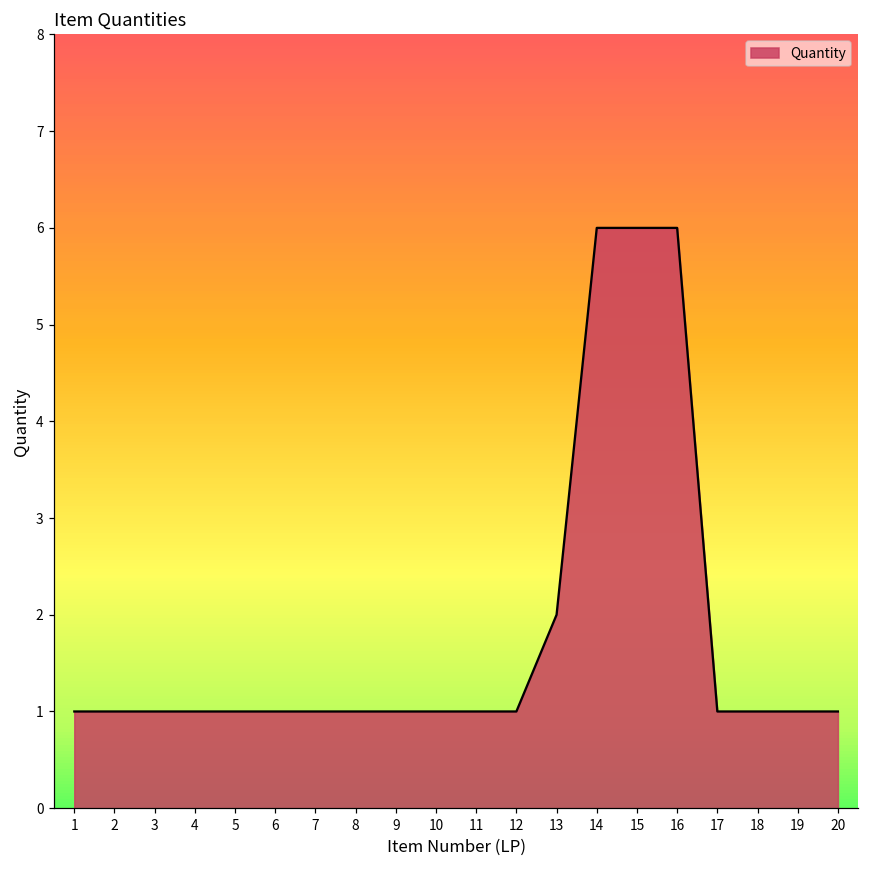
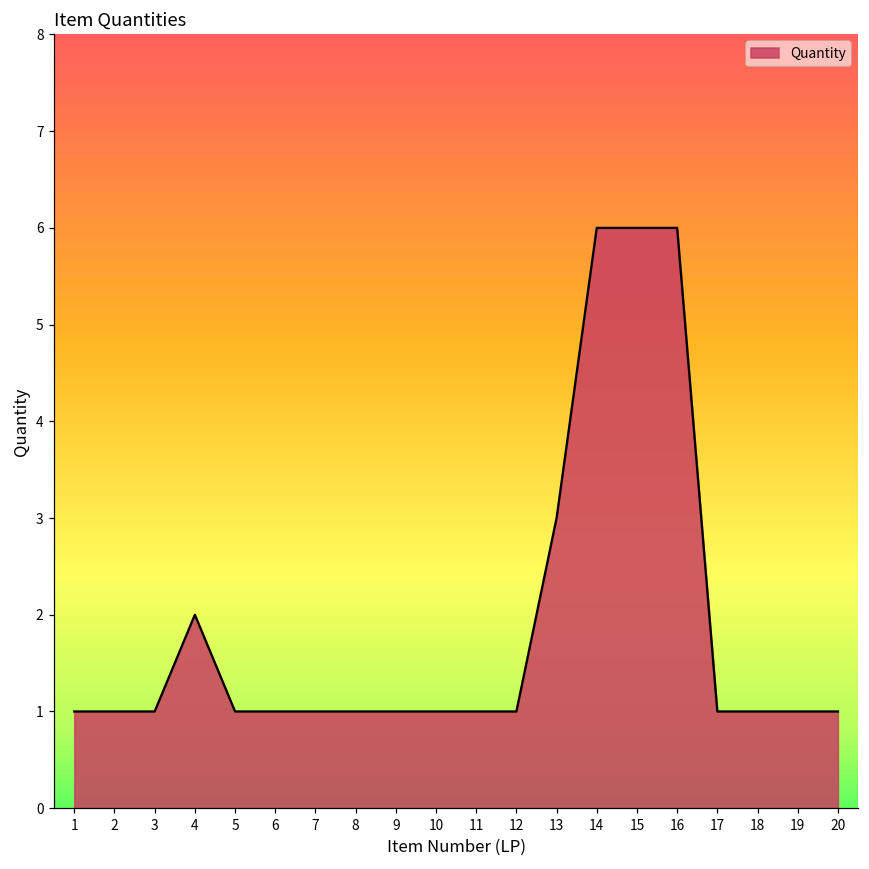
  {
    "1": 1,
    "2": 1,
    "3": 1,
-   "4": 1,
+   "4": 2,
    "5": 1,
    "6": 1,
    "7": 1,
    "8": 1,
    "9": 1,
    "10": 1,
    "11": 1,
    "12": 1,
-   "13": 2,
+   "13": 3,
    "14": 6,
    "15": 6,
    "16": 6,
    "17": 1,
    "18": 1,
    "19": 1,
    "20": 1
  }
